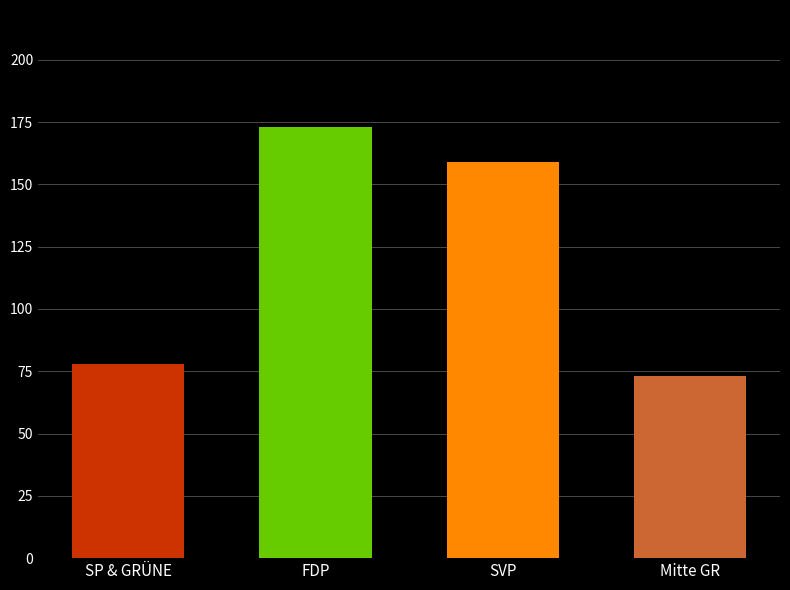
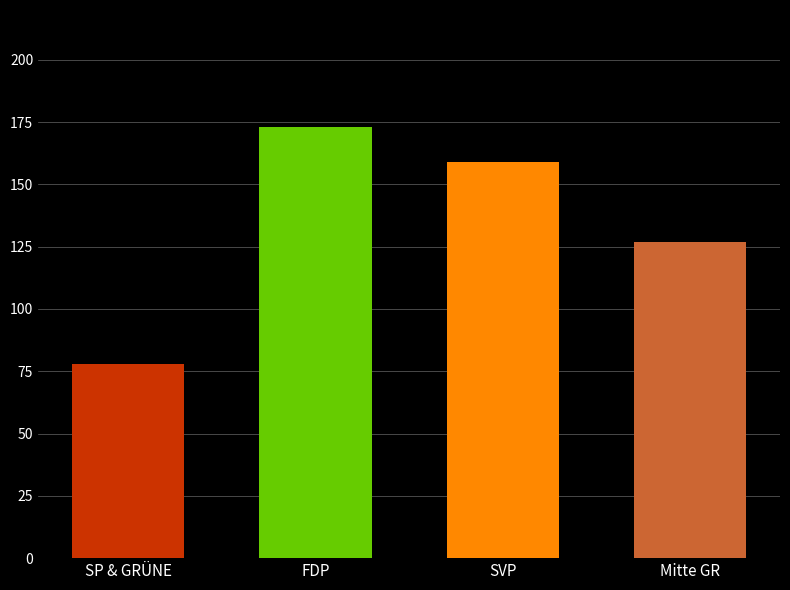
  {
    "SP & GRÜNE": 78,
    "FDP": 173,
    "SVP": 159,
-   "Mitte GR": 73
+   "Mitte GR": 127
  }
